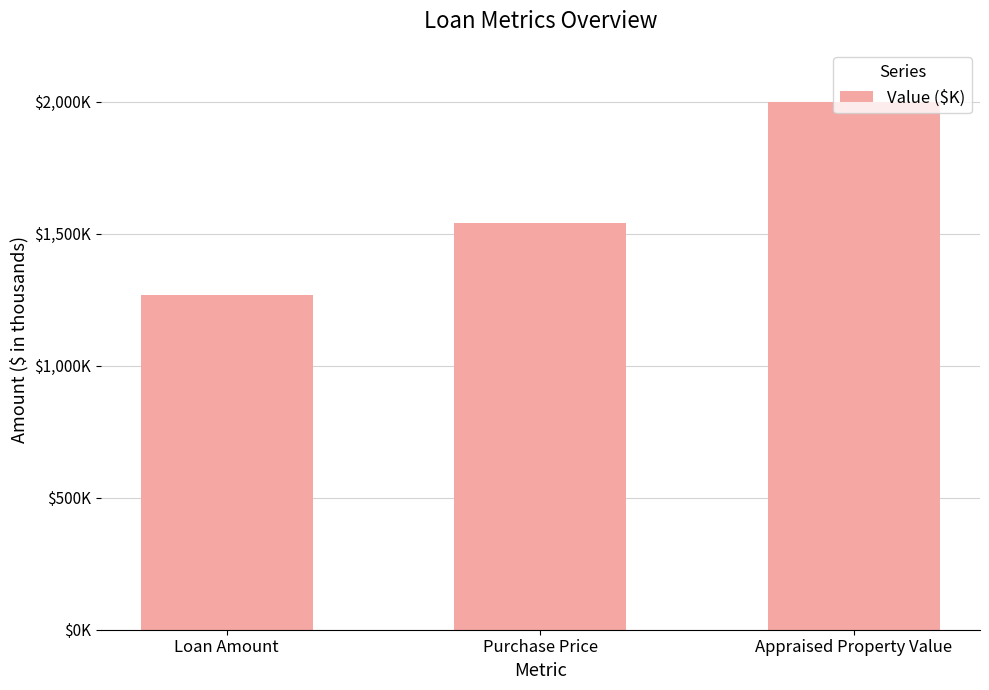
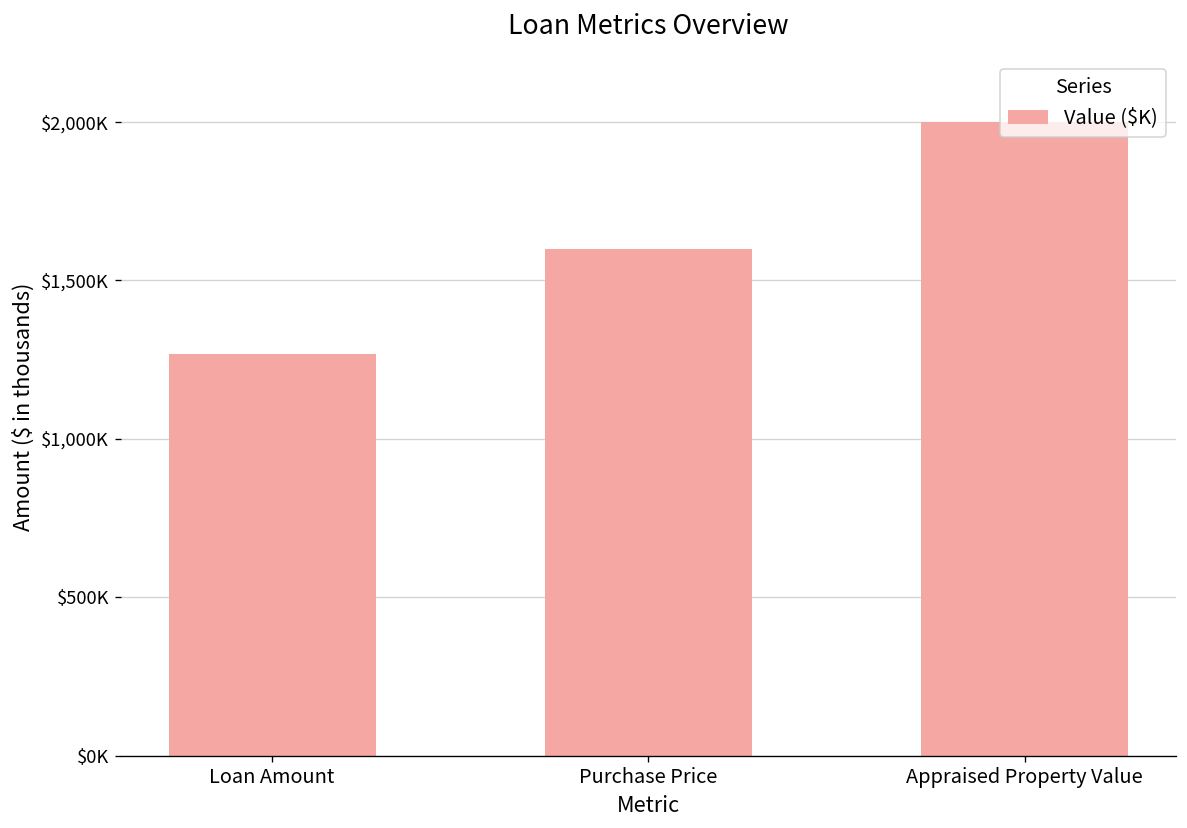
  {
    "Loan Amount": "$1,270,000",
-   "Purchase Price": "$1,540,000"
+   "Purchase Price": "$1,600,000"
  }
